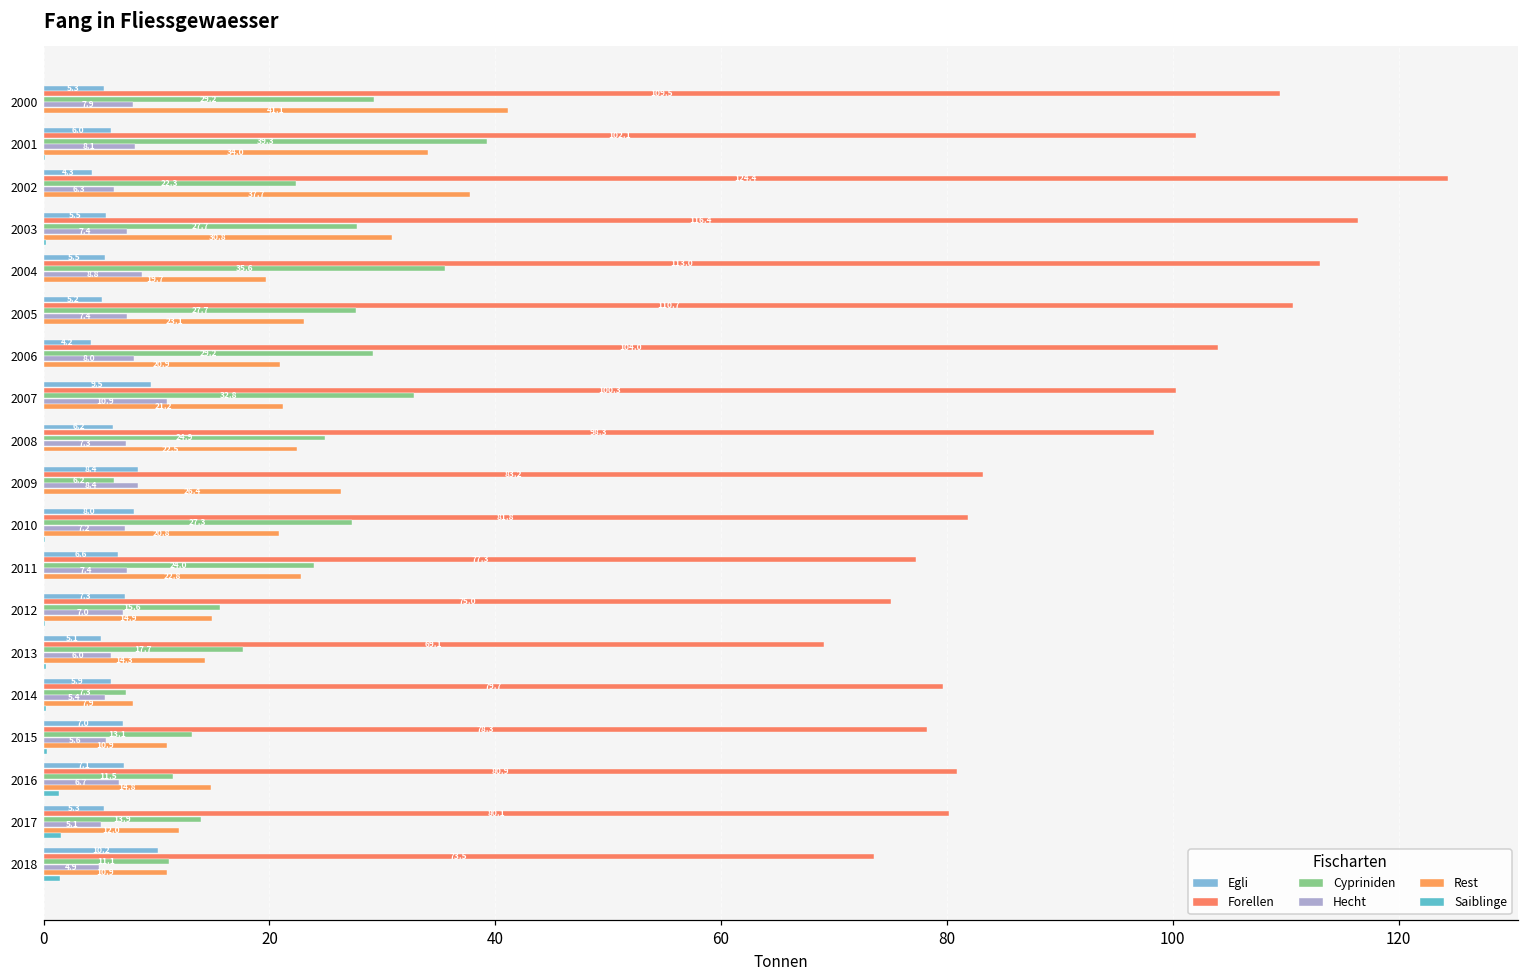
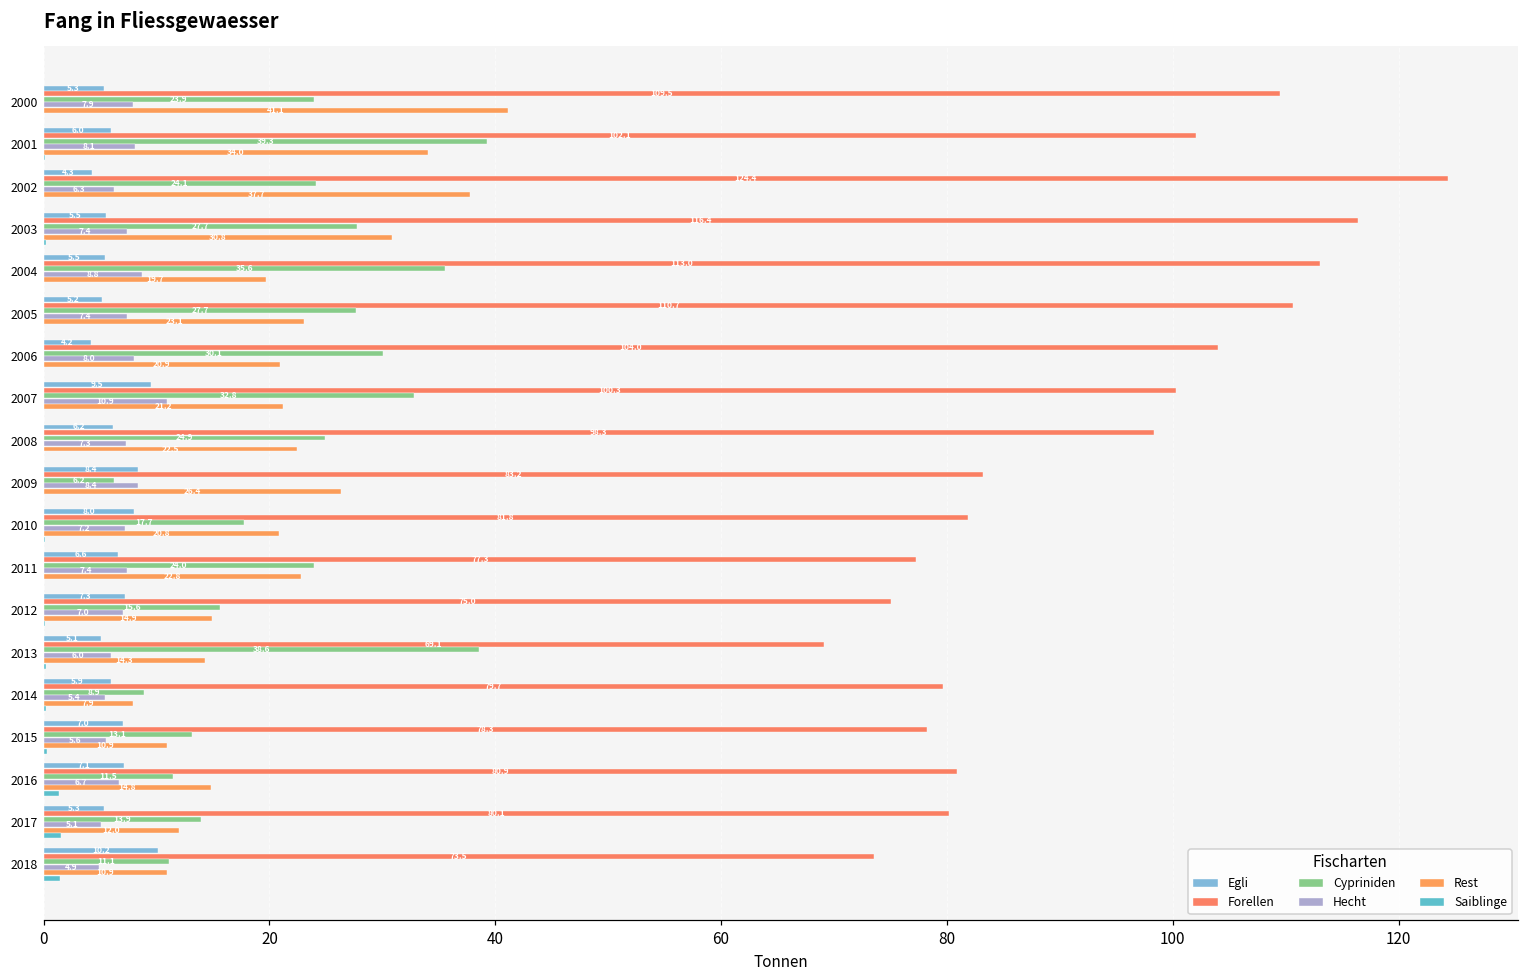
  {
    "Cypriniden": {
-     "2000": 29.2,
+     "2000": 23.9,
      "2001": 39.3,
-     "2002": 22.3,
+     "2002": 24.1,
      "2003": 27.7,
      "2004": 35.6,
      "2005": 27.7,
-     "2006": 29.2,
+     "2006": 30.1,
      "2007": 32.8,
      "2008": 24.9,
      "2009": 6.2,
-     "2010": 27.3,
+     "2010": 17.7,
      "2011": 24.0,
      "2012": 15.6,
-     "2013": 17.7,
-     "2014": 7.3,
+     "2013": 38.6,
+     "2014": 8.9,
      "2016": 11.5,
      "2018": 11.1
    }
  }
